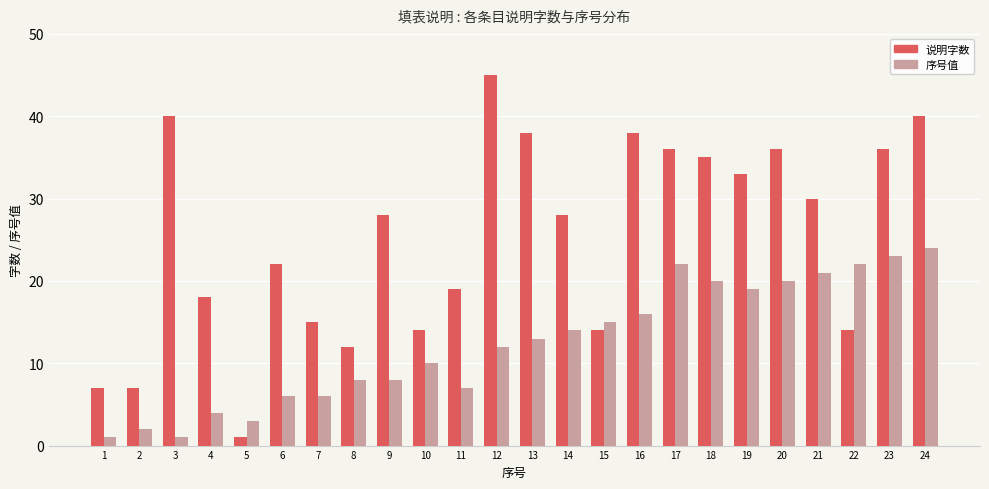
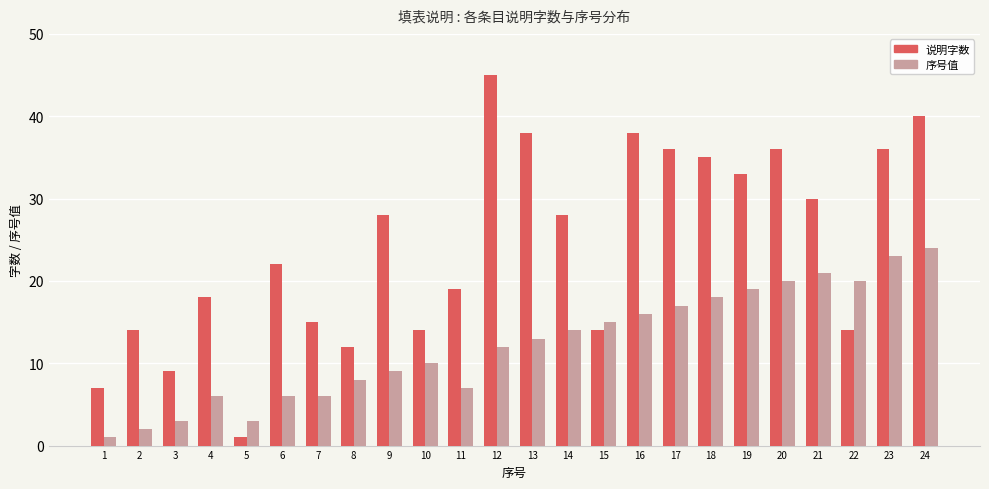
  {
    "说明字数": {
      "1": 7,
-     "2": 7,
-     "3": 40,
+     "2": 14,
+     "3": 9,
      "4": 18,
      "5": 1,
      "6": 22,
      "7": 15,
      "8": 12,
      "9": 28,
      "10": 14,
      "11": 19,
      "12": 45,
      "13": 38,
      "14": 28,
      "15": 14,
      "16": 38,
      "17": 36,
      "18": 35,
      "19": 33,
      "20": 36,
      "21": 30,
      "22": 14,
      "23": 36,
      "24": 40
    },
    "序号值": {
      "1": 1,
      "2": 2,
-     "3": 1,
-     "4": 4,
+     "3": 3,
+     "4": 6,
      "5": 3,
      "6": 6,
      "7": 6,
      "8": 8,
-     "9": 8,
+     "9": 9,
      "10": 10,
      "11": 7,
      "12": 12,
      "13": 13,
      "14": 14,
      "15": 15,
      "16": 16,
-     "17": 22,
-     "18": 20,
+     "17": 17,
+     "18": 18,
      "19": 19,
      "20": 20,
      "21": 21,
-     "22": 22,
+     "22": 20,
      "23": 23,
      "24": 24
    }
  }
